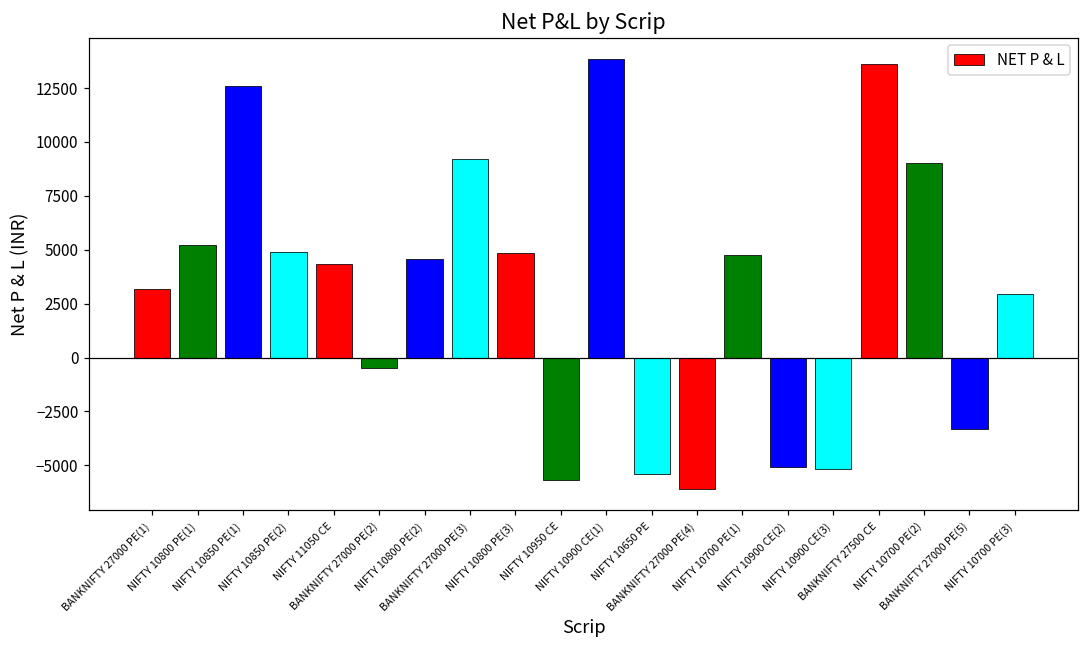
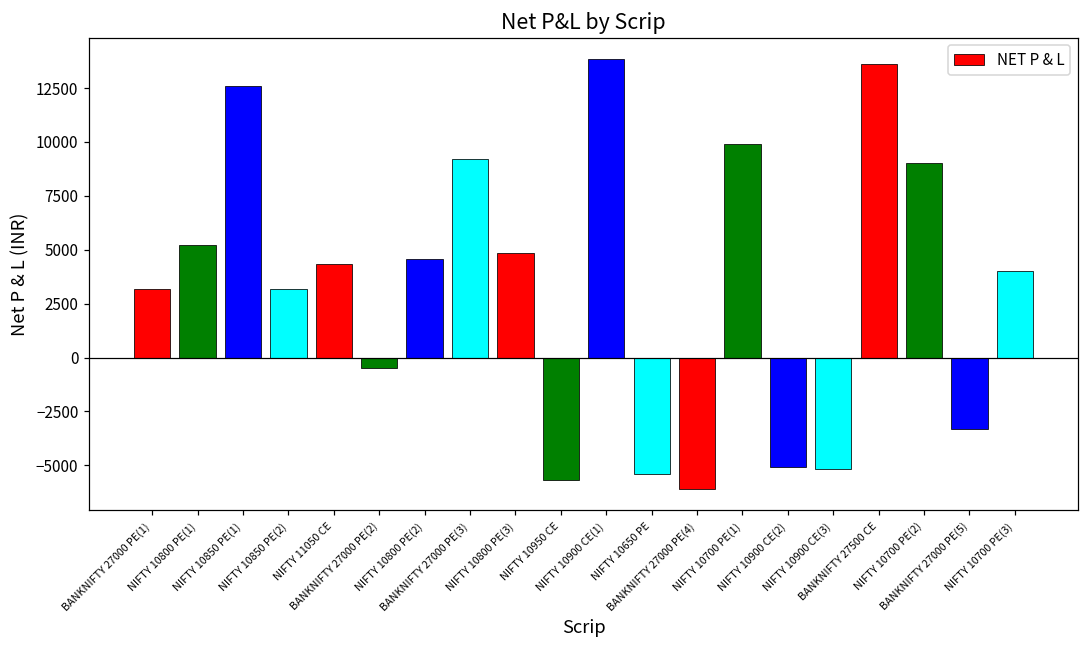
  {
    "BANKNIFTY 27000 PE(1)": 3200,
    "NIFTY 10800 PE(1)": 5200,
    "NIFTY 10850 PE(1)": 12600,
-   "NIFTY 10850 PE(2)": 4900,
+   "NIFTY 10850 PE(2)": 3200,
    "NIFTY 11050 CE": 4400,
    "BANKNIFTY 27000 PE(2)": -500,
    "NIFTY 10800 PE(2)": 4600,
    "BANKNIFTY 27000 PE(3)": 9200,
    "NIFTY 10800 PE(3)": 4800,
    "NIFTY 10950 CE": -5700,
    "NIFTY 10900 CE(1)": 13800,
    "NIFTY 10650 PE": -5400,
    "BANKNIFTY 27000 PE(4)": -6100,
-   "NIFTY 10700 PE(1)": 4700,
+   "NIFTY 10700 PE(1)": 9900,
    "NIFTY 10900 CE(2)": -5100,
    "NIFTY 10900 CE(3)": -5200,
    "BANKNIFTY 27500 CE": 13600,
    "NIFTY 10700 PE(2)": 9000,
    "BANKNIFTY 27000 PE(5)": -3300,
-   "NIFTY 10700 PE(3)": 3000
+   "NIFTY 10700 PE(3)": 4000
  }
